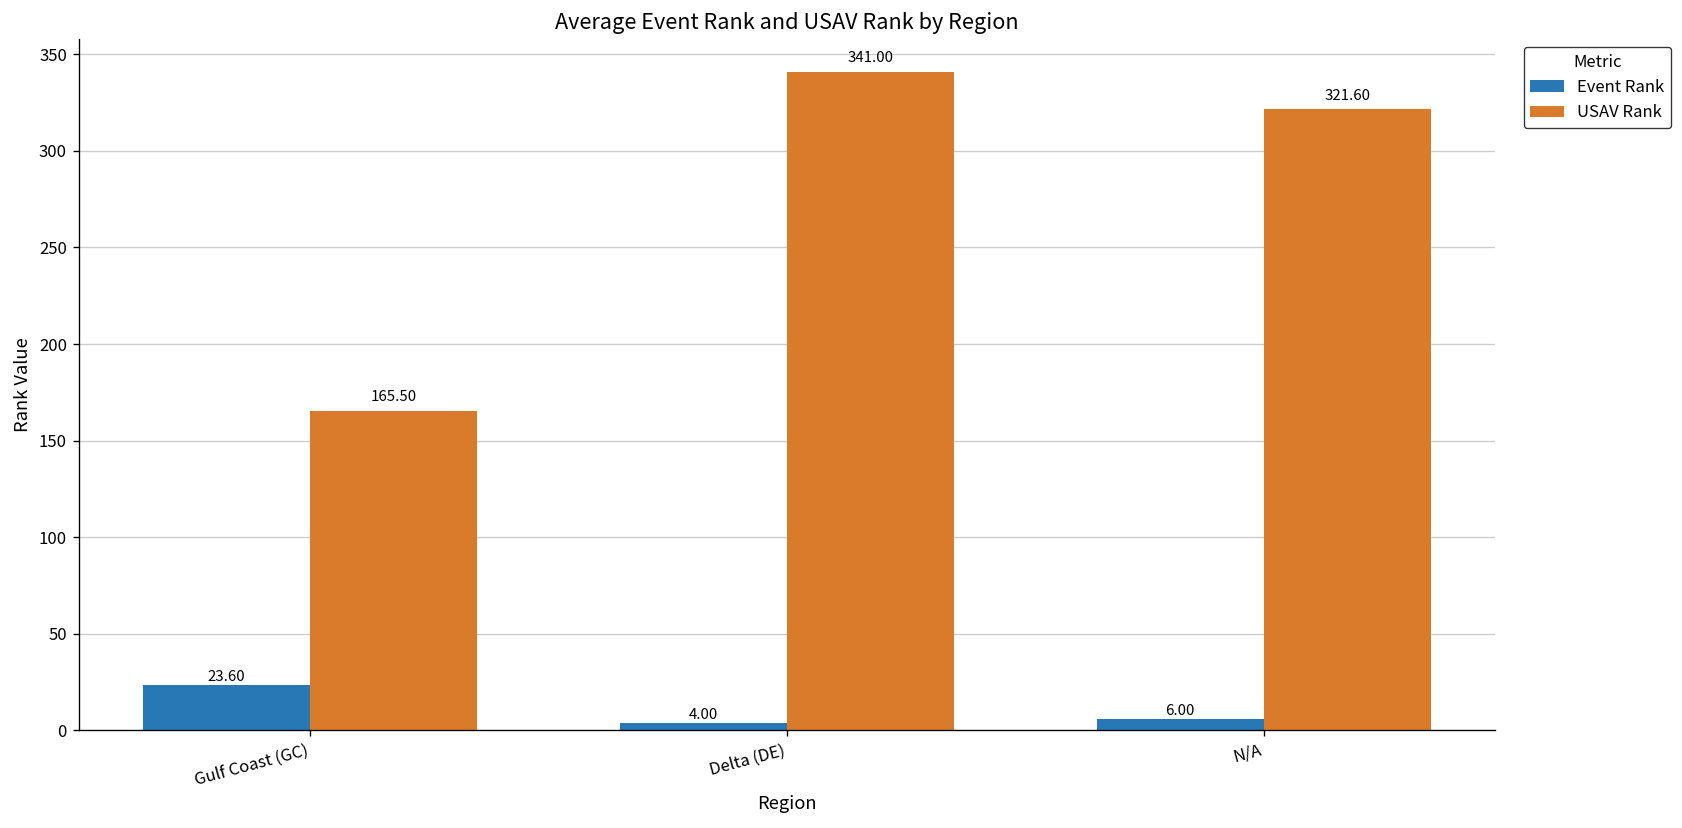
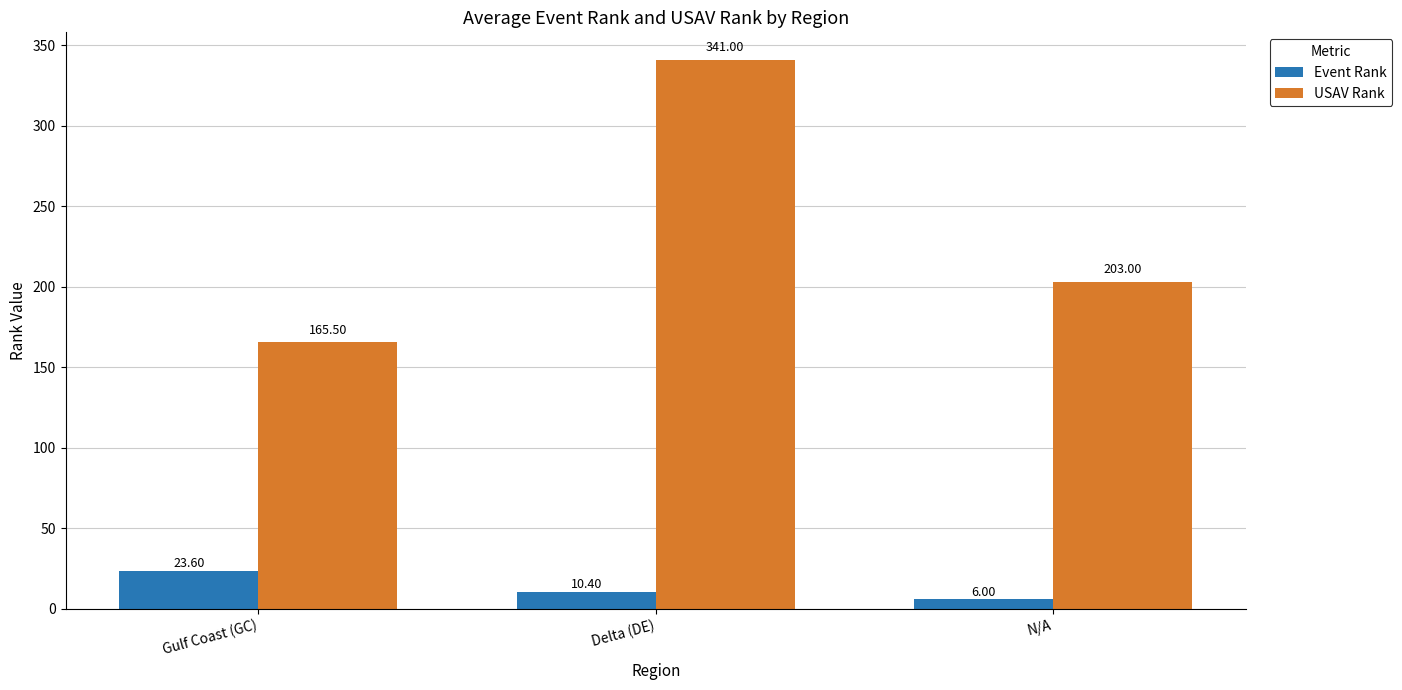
  {
    "Event Rank": {
      "Gulf Coast (GC)": 23.60,
-     "Delta (DE)": 4.00,
+     "Delta (DE)": 10.40,
      "N/A": 6.00
    },
    "USAV Rank": {
      "Gulf Coast (GC)": 165.50,
      "Delta (DE)": 341.00,
-     "N/A": 321.60
+     "N/A": 203.00
    }
  }
